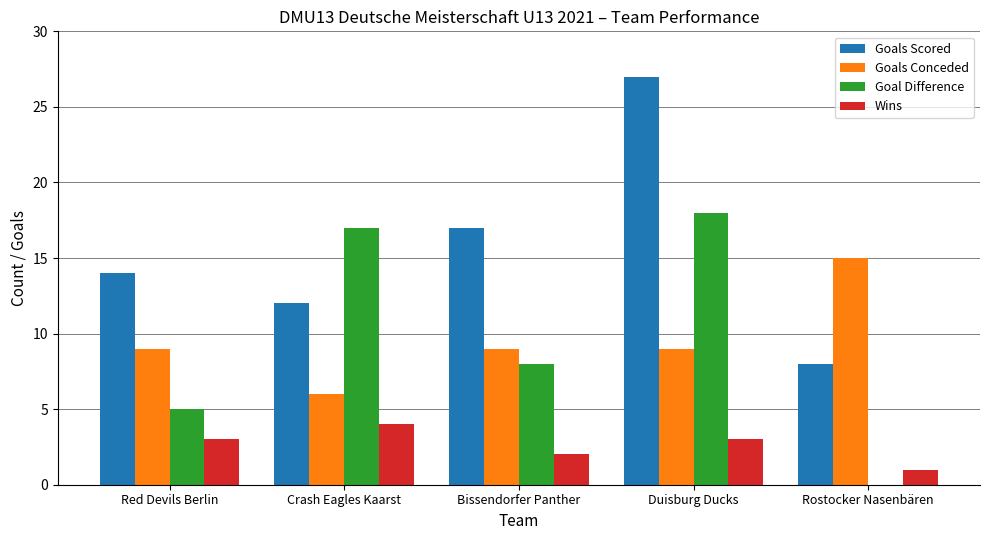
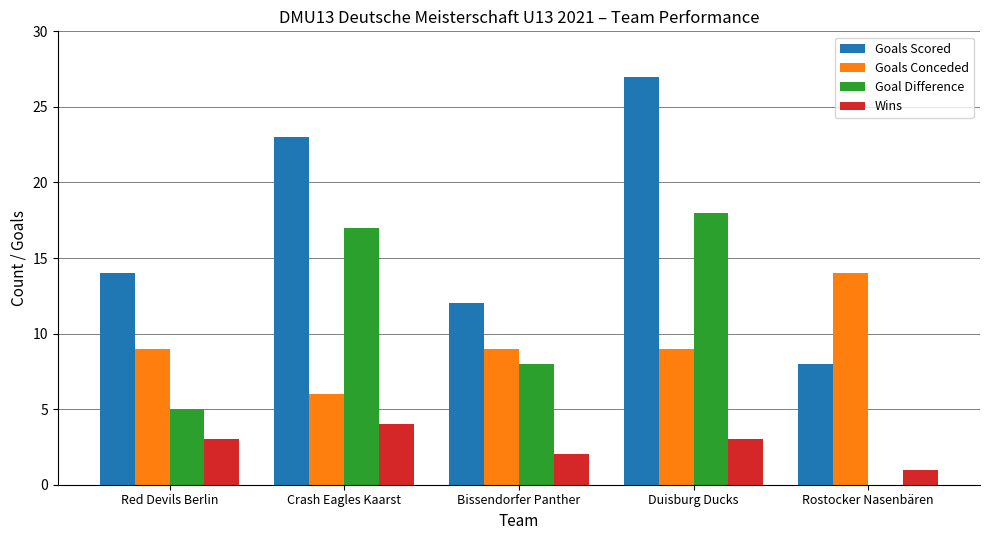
  {
    "Goals Scored": {
      "Red Devils Berlin": 14,
-     "Crash Eagles Kaarst": 12,
-     "Bissendorfer Panther": 17,
+     "Crash Eagles Kaarst": 23,
+     "Bissendorfer Panther": 12,
      "Duisburg Ducks": 27,
      "Rostocker Nasenbären": 8
    },
    "Goals Conceded": {
      "Red Devils Berlin": 9,
      "Crash Eagles Kaarst": 6,
      "Bissendorfer Panther": 9,
      "Duisburg Ducks": 9,
-     "Rostocker Nasenbären": 15
+     "Rostocker Nasenbären": 14
    },
    "Goal Difference": {
      "Red Devils Berlin": 5,
      "Crash Eagles Kaarst": 17,
      "Bissendorfer Panther": 8,
      "Duisburg Ducks": 18
    },
    "Wins": {
      "Red Devils Berlin": 3,
      "Crash Eagles Kaarst": 4,
      "Bissendorfer Panther": 2,
      "Duisburg Ducks": 3,
      "Rostocker Nasenbären": 1
    }
  }
